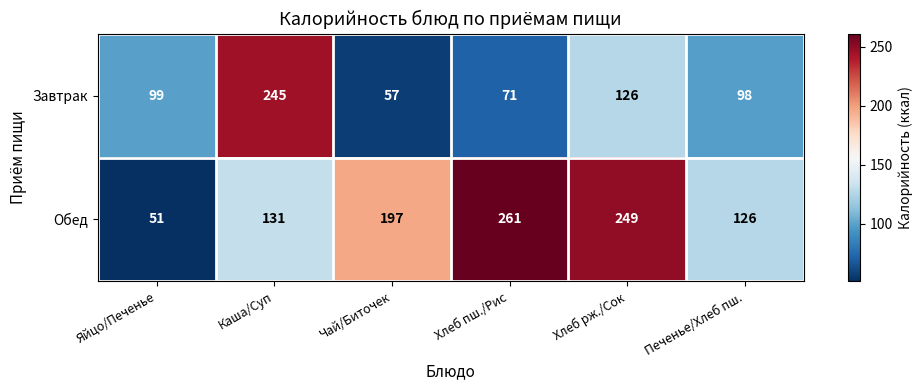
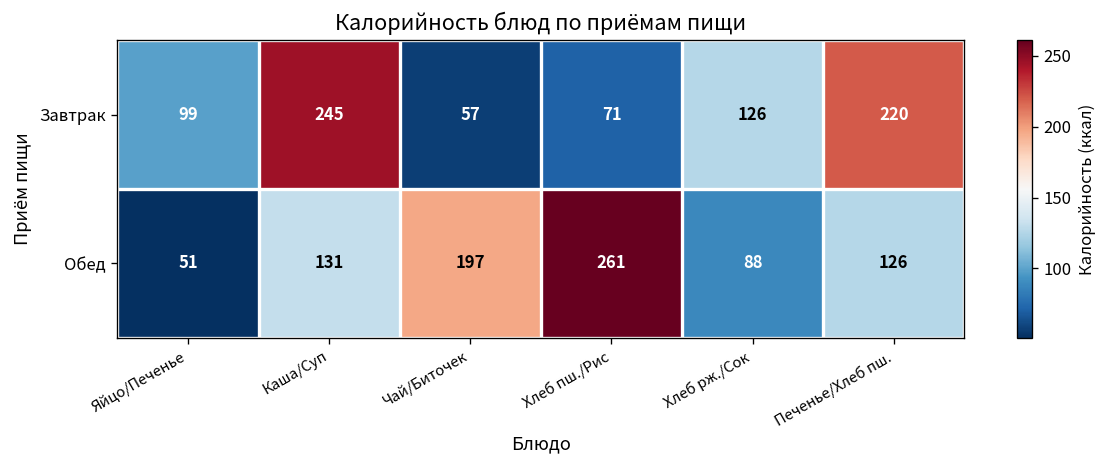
  {
    "Завтрак": {
      "Яйцо/Печенье": 99,
      "Каша/Суп": 245,
      "Чай/Биточек": 57,
      "Хлеб пш./Рис": 71,
      "Хлеб рж./Сок": 126,
-     "Печенье/Хлеб пш.": 98
+     "Печенье/Хлеб пш.": 220
    },
    "Обед": {
      "Яйцо/Печенье": 51,
      "Каша/Суп": 131,
      "Чай/Биточек": 197,
      "Хлеб пш./Рис": 261,
-     "Хлеб рж./Сок": 249,
+     "Хлеб рж./Сок": 88,
      "Печенье/Хлеб пш.": 126
    }
  }
